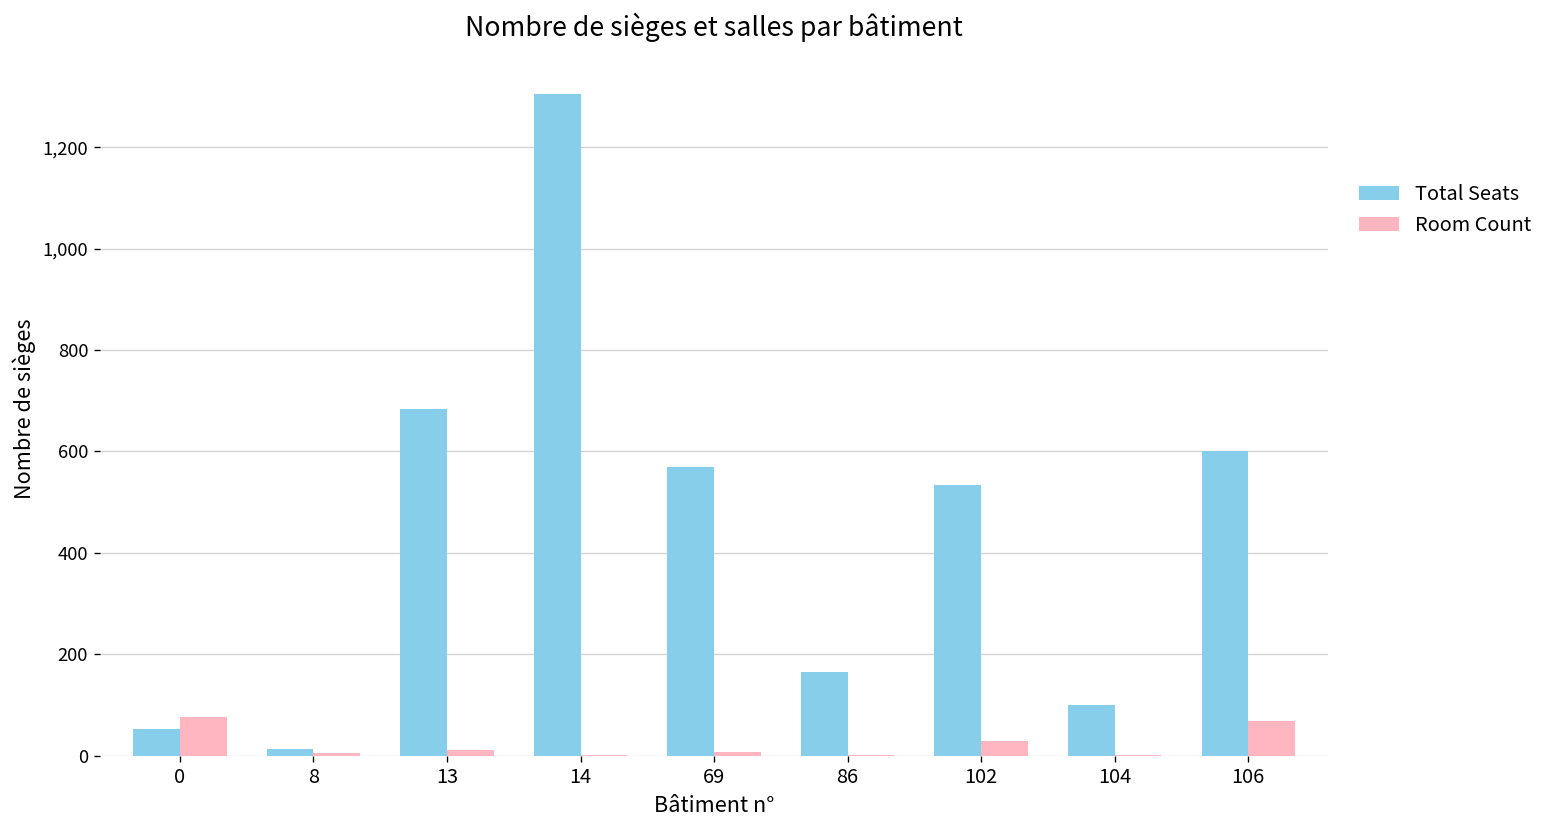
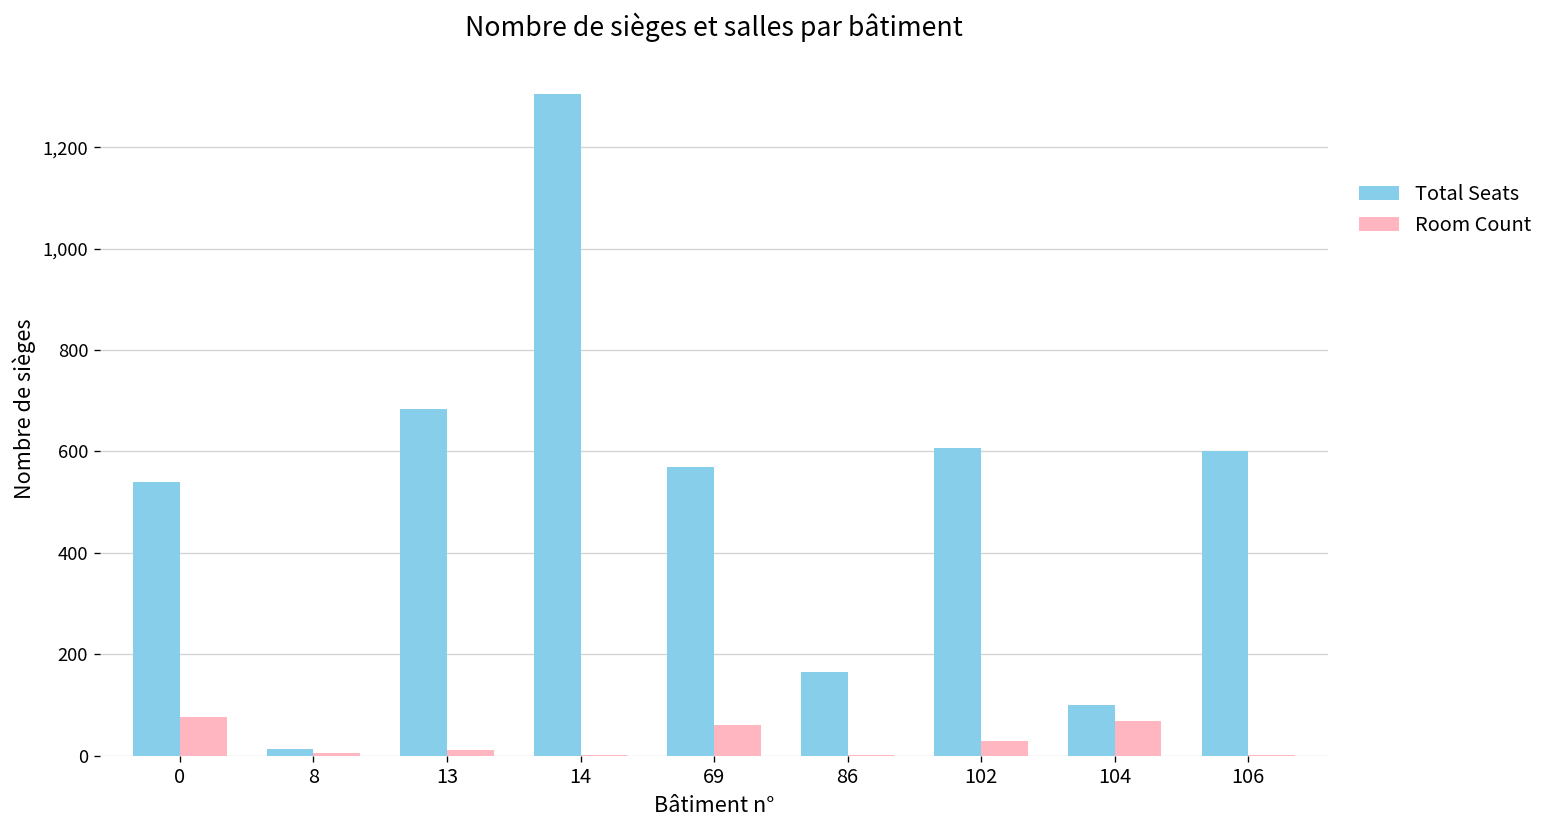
  {
    "Total Seats": {
-     "0": "50",
+     "0": "540",
      "8": "10",
      "13": "680",
      "14": "1,300",
      "69": "570",
      "86": "170",
-     "102": "530",
+     "102": "610",
      "104": "100",
      "106": "600"
    },
    "Room Count": {
      "0": "80",
      "13": "10",
-     "69": "10",
+     "69": "60",
      "102": "30",
-     "104": "0",
-     "106": "70"
+     "104": "70",
+     "106": "0"
    }
  }
